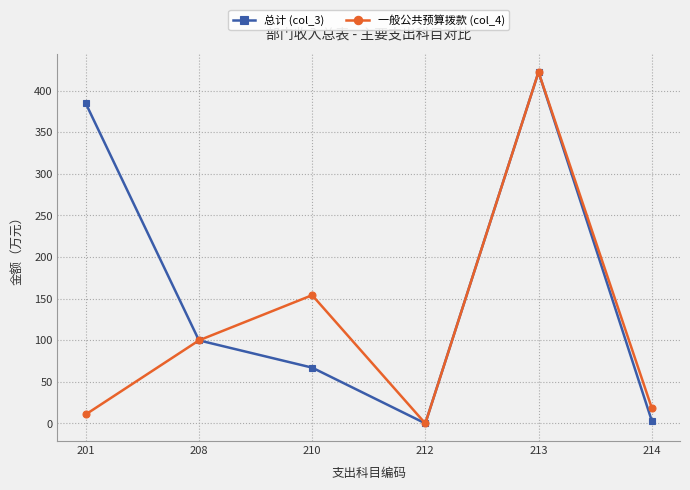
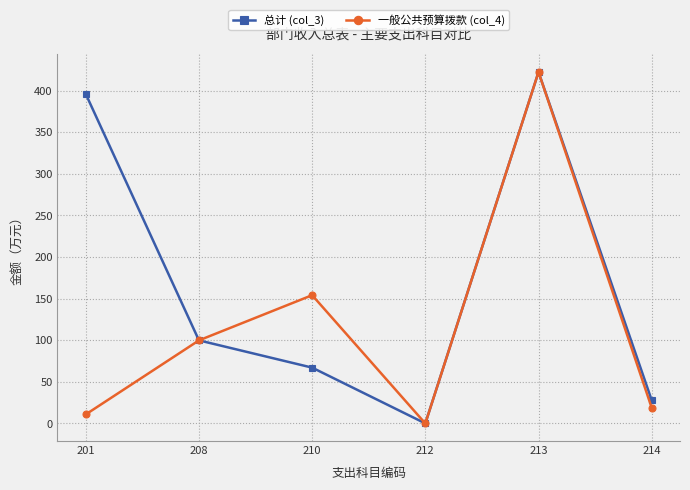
  {
    "总计 (col_3)": {
-     "201": 380,
+     "201": 400,
      "210": 70,
-     "214": 0
+     "214": 30
    },
    "一般公共预算拨款 (col_4)": {
      "201": 10,
      "210": 150,
      "214": 20
    }
  }
